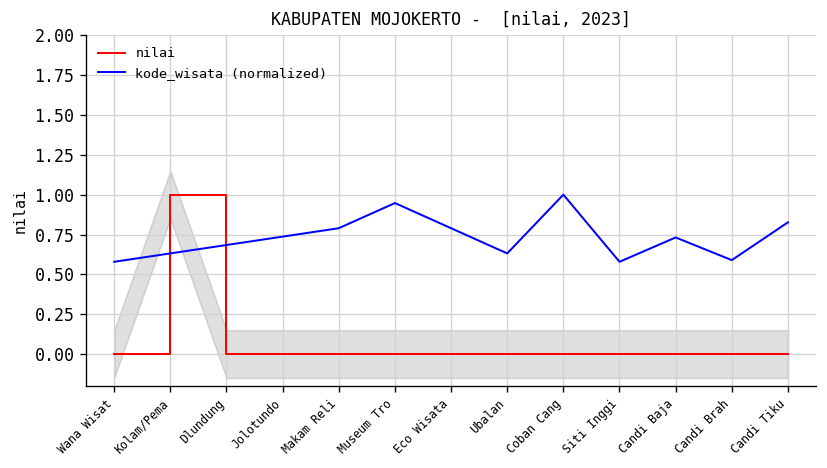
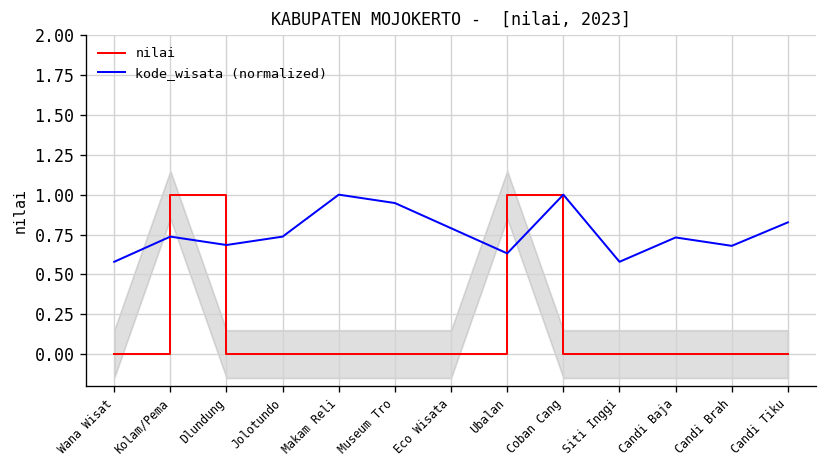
  {
    "nilai": {
      "Wana Wisat": 0,
      "Kolam/Pema": 1,
      "Dlundung": 0,
      "Jolotundo": 0,
      "Makam Reli": 0,
      "Museum Tro": 0,
      "Eco Wisata": 0,
-     "Ubalan": 0,
+     "Ubalan": 1,
      "Coban Cang": 0,
      "Siti Inggi": 0,
      "Candi Baja": 0,
      "Candi Brah": 0,
      "Candi Tiku": 0
    },
    "kode_wisata (normalized)": {
      "Wana Wisat": 0.58,
-     "Kolam/Pema": 0.63,
+     "Kolam/Pema": 0.74,
      "Dlundung": 0.68,
      "Jolotundo": 0.74,
-     "Makam Reli": 0.79,
+     "Makam Reli": 1.00,
      "Museum Tro": 0.95,
      "Eco Wisata": 0.79,
      "Ubalan": 0.63,
      "Coban Cang": 1.00,
      "Siti Inggi": 0.58,
      "Candi Baja": 0.73,
-     "Candi Brah": 0.59,
+     "Candi Brah": 0.68,
      "Candi Tiku": 0.83
    }
  }
